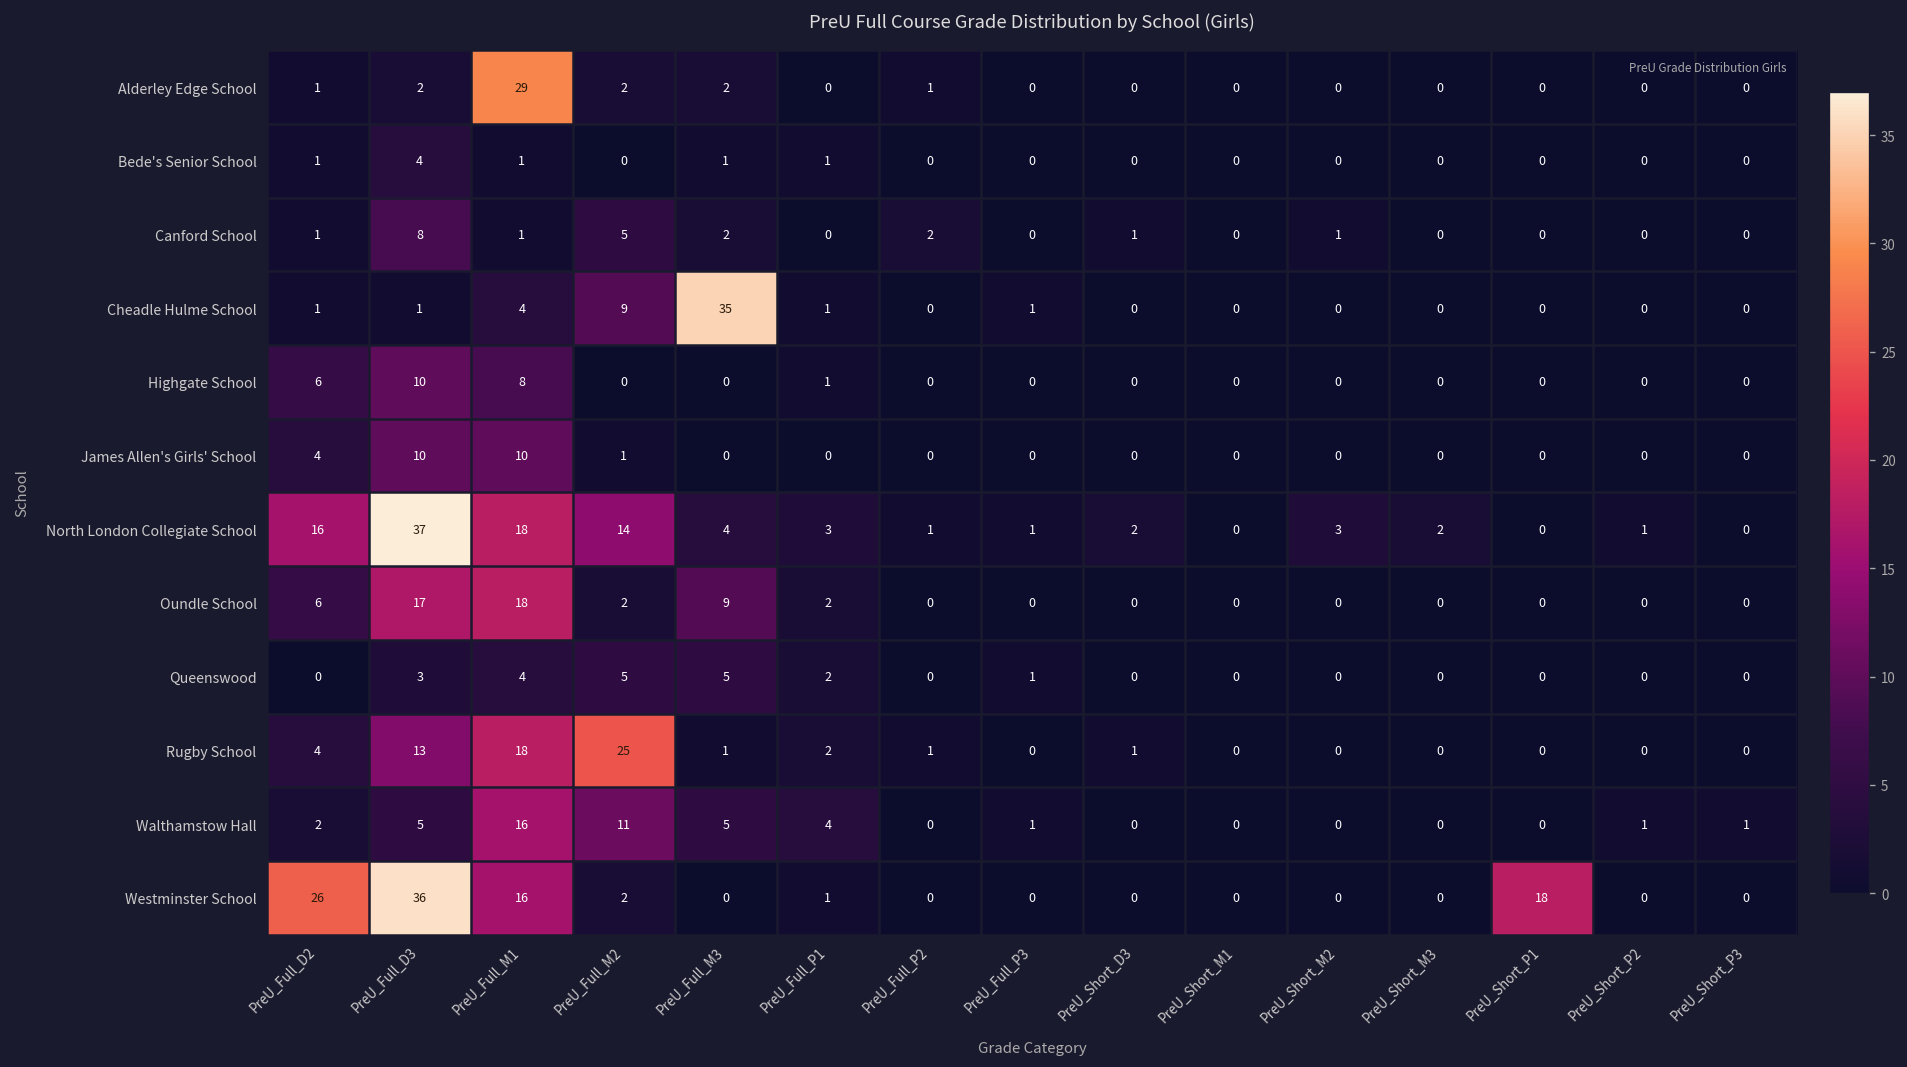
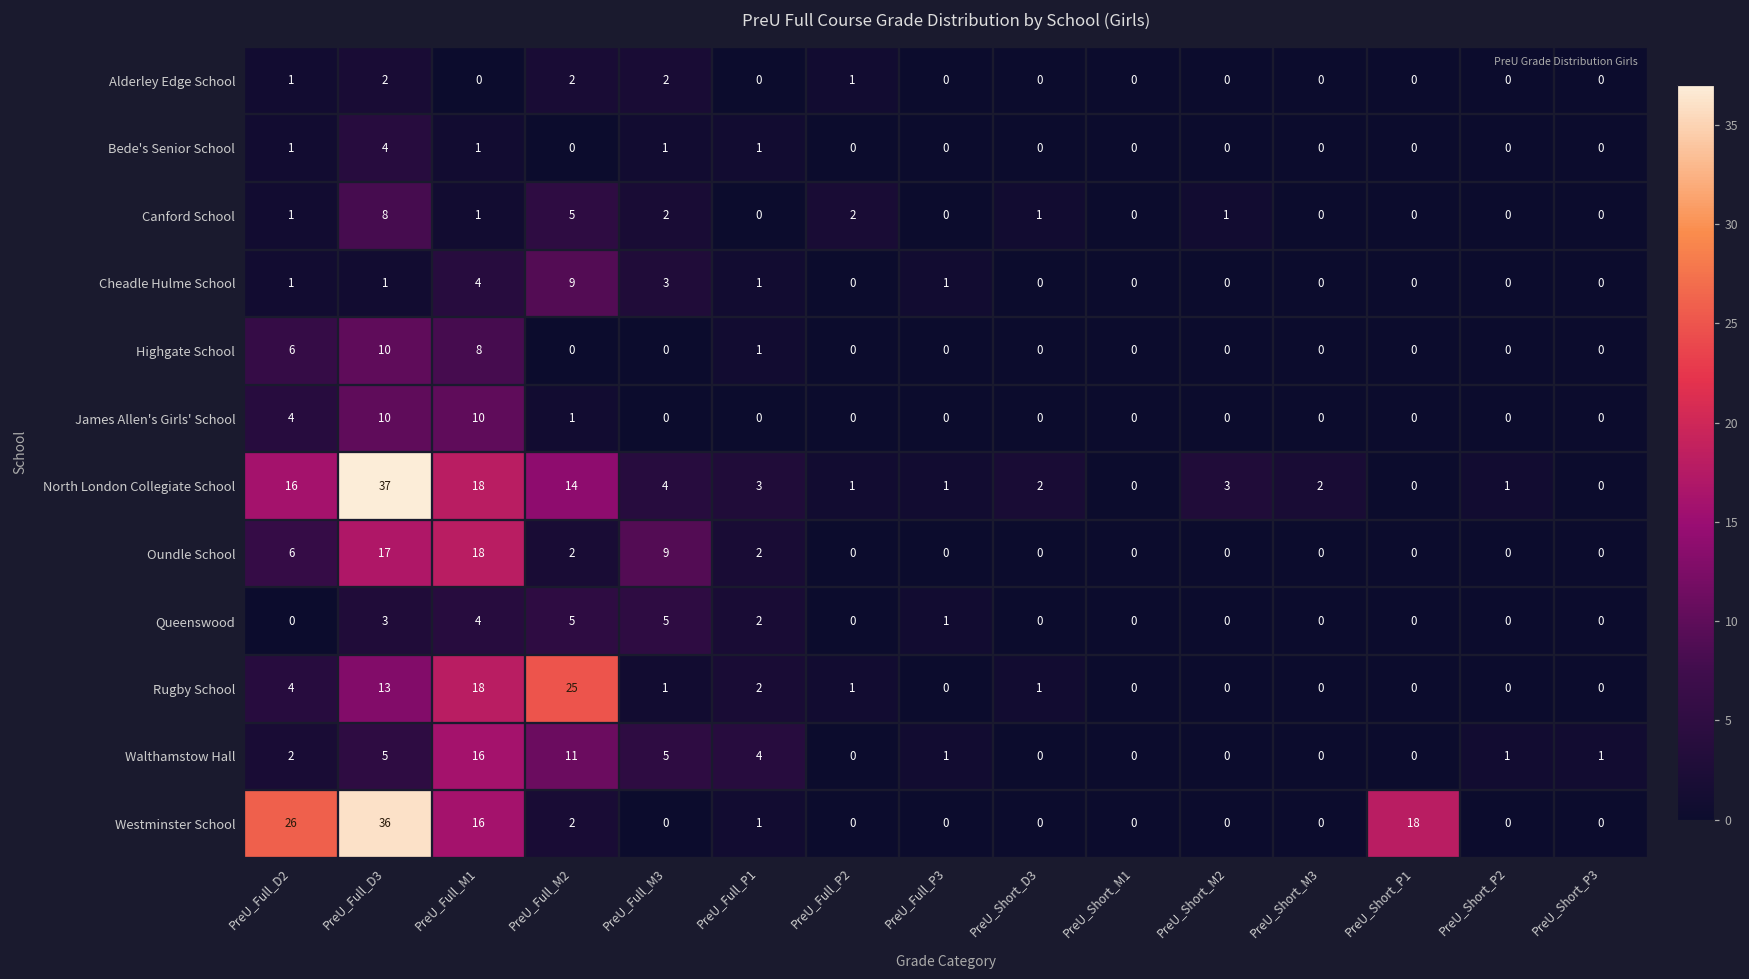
  {
    "Alderley Edge School": {
      "PreU_Full_D2": 1,
      "PreU_Full_D3": 2,
-     "PreU_Full_M1": 29,
+     "PreU_Full_M1": 0,
      "PreU_Full_M2": 2,
      "PreU_Full_M3": 2,
      "PreU_Full_P1": 0,
      "PreU_Full_P2": 1,
      "PreU_Full_P3": 0,
      "PreU_Short_D3": 0,
      "PreU_Short_M1": 0,
      "PreU_Short_M2": 0,
      "PreU_Short_M3": 0,
      "PreU_Short_P1": 0,
      "PreU_Short_P2": 0,
      "PreU_Short_P3": 0
    },
    "Bede's Senior School": {
      "PreU_Full_D2": 1,
      "PreU_Full_D3": 4,
      "PreU_Full_M1": 1,
      "PreU_Full_M2": 0,
      "PreU_Full_M3": 1,
      "PreU_Full_P1": 1,
      "PreU_Full_P2": 0,
      "PreU_Full_P3": 0,
      "PreU_Short_D3": 0,
      "PreU_Short_M1": 0,
      "PreU_Short_M2": 0,
      "PreU_Short_M3": 0,
      "PreU_Short_P1": 0,
      "PreU_Short_P2": 0,
      "PreU_Short_P3": 0
    },
    "Canford School": {
      "PreU_Full_D2": 1,
      "PreU_Full_D3": 8,
      "PreU_Full_M1": 1,
      "PreU_Full_M2": 5,
      "PreU_Full_M3": 2,
      "PreU_Full_P1": 0,
      "PreU_Full_P2": 2,
      "PreU_Full_P3": 0,
      "PreU_Short_D3": 1,
      "PreU_Short_M1": 0,
      "PreU_Short_M2": 1,
      "PreU_Short_M3": 0,
      "PreU_Short_P1": 0,
      "PreU_Short_P2": 0,
      "PreU_Short_P3": 0
    },
    "Cheadle Hulme School": {
      "PreU_Full_D2": 1,
      "PreU_Full_D3": 1,
      "PreU_Full_M1": 4,
      "PreU_Full_M2": 9,
-     "PreU_Full_M3": 35,
+     "PreU_Full_M3": 3,
      "PreU_Full_P1": 1,
      "PreU_Full_P2": 0,
      "PreU_Full_P3": 1,
      "PreU_Short_D3": 0,
      "PreU_Short_M1": 0,
      "PreU_Short_M2": 0,
      "PreU_Short_M3": 0,
      "PreU_Short_P1": 0,
      "PreU_Short_P2": 0,
      "PreU_Short_P3": 0
    },
    "Highgate School": {
      "PreU_Full_D2": 6,
      "PreU_Full_D3": 10,
      "PreU_Full_M1": 8,
      "PreU_Full_M2": 0,
      "PreU_Full_M3": 0,
      "PreU_Full_P1": 1,
      "PreU_Full_P2": 0,
      "PreU_Full_P3": 0,
      "PreU_Short_D3": 0,
      "PreU_Short_M1": 0,
      "PreU_Short_M2": 0,
      "PreU_Short_M3": 0,
      "PreU_Short_P1": 0,
      "PreU_Short_P2": 0,
      "PreU_Short_P3": 0
    },
    "James Allen's Girls' School": {
      "PreU_Full_D2": 4,
      "PreU_Full_D3": 10,
      "PreU_Full_M1": 10,
      "PreU_Full_M2": 1,
      "PreU_Full_M3": 0,
      "PreU_Full_P1": 0,
      "PreU_Full_P2": 0,
      "PreU_Full_P3": 0,
      "PreU_Short_D3": 0,
      "PreU_Short_M1": 0,
      "PreU_Short_M2": 0,
      "PreU_Short_M3": 0,
      "PreU_Short_P1": 0,
      "PreU_Short_P2": 0,
      "PreU_Short_P3": 0
    },
    "North London Collegiate School": {
      "PreU_Full_D2": 16,
      "PreU_Full_D3": 37,
      "PreU_Full_M1": 18,
      "PreU_Full_M2": 14,
      "PreU_Full_M3": 4,
      "PreU_Full_P1": 3,
      "PreU_Full_P2": 1,
      "PreU_Full_P3": 1,
      "PreU_Short_D3": 2,
      "PreU_Short_M1": 0,
      "PreU_Short_M2": 3,
      "PreU_Short_M3": 2,
      "PreU_Short_P1": 0,
      "PreU_Short_P2": 1,
      "PreU_Short_P3": 0
    },
    "Oundle School": {
      "PreU_Full_D2": 6,
      "PreU_Full_D3": 17,
      "PreU_Full_M1": 18,
      "PreU_Full_M2": 2,
      "PreU_Full_M3": 9,
      "PreU_Full_P1": 2,
      "PreU_Full_P2": 0,
      "PreU_Full_P3": 0,
      "PreU_Short_D3": 0,
      "PreU_Short_M1": 0,
      "PreU_Short_M2": 0,
      "PreU_Short_M3": 0,
      "PreU_Short_P1": 0,
      "PreU_Short_P2": 0,
      "PreU_Short_P3": 0
    },
    "Queenswood": {
      "PreU_Full_D2": 0,
      "PreU_Full_D3": 3,
      "PreU_Full_M1": 4,
      "PreU_Full_M2": 5,
      "PreU_Full_M3": 5,
      "PreU_Full_P1": 2,
      "PreU_Full_P2": 0,
      "PreU_Full_P3": 1,
      "PreU_Short_D3": 0,
      "PreU_Short_M1": 0,
      "PreU_Short_M2": 0,
      "PreU_Short_M3": 0,
      "PreU_Short_P1": 0,
      "PreU_Short_P2": 0,
      "PreU_Short_P3": 0
    },
    "Rugby School": {
      "PreU_Full_D2": 4,
      "PreU_Full_D3": 13,
      "PreU_Full_M1": 18,
      "PreU_Full_M2": 25,
      "PreU_Full_M3": 1,
      "PreU_Full_P1": 2,
      "PreU_Full_P2": 1,
      "PreU_Full_P3": 0,
      "PreU_Short_D3": 1,
      "PreU_Short_M1": 0,
      "PreU_Short_M2": 0,
      "PreU_Short_M3": 0,
      "PreU_Short_P1": 0,
      "PreU_Short_P2": 0,
      "PreU_Short_P3": 0
    },
    "Walthamstow Hall": {
      "PreU_Full_D2": 2,
      "PreU_Full_D3": 5,
      "PreU_Full_M1": 16,
      "PreU_Full_M2": 11,
      "PreU_Full_M3": 5,
      "PreU_Full_P1": 4,
      "PreU_Full_P2": 0,
      "PreU_Full_P3": 1,
      "PreU_Short_D3": 0,
      "PreU_Short_M1": 0,
      "PreU_Short_M2": 0,
      "PreU_Short_M3": 0,
      "PreU_Short_P1": 0,
      "PreU_Short_P2": 1,
      "PreU_Short_P3": 1
    },
    "Westminster School": {
      "PreU_Full_D2": 26,
      "PreU_Full_D3": 36,
      "PreU_Full_M1": 16,
      "PreU_Full_M2": 2,
      "PreU_Full_M3": 0,
      "PreU_Full_P1": 1,
      "PreU_Full_P2": 0,
      "PreU_Full_P3": 0,
      "PreU_Short_D3": 0,
      "PreU_Short_M1": 0,
      "PreU_Short_M2": 0,
      "PreU_Short_M3": 0,
      "PreU_Short_P1": 18,
      "PreU_Short_P2": 0,
      "PreU_Short_P3": 0
    }
  }
